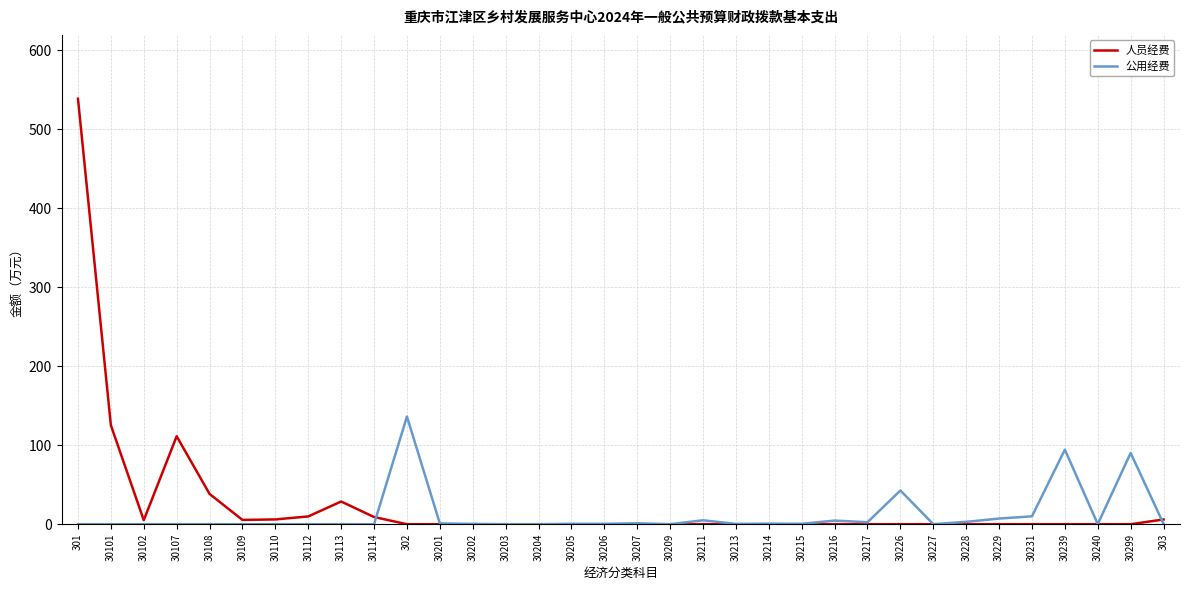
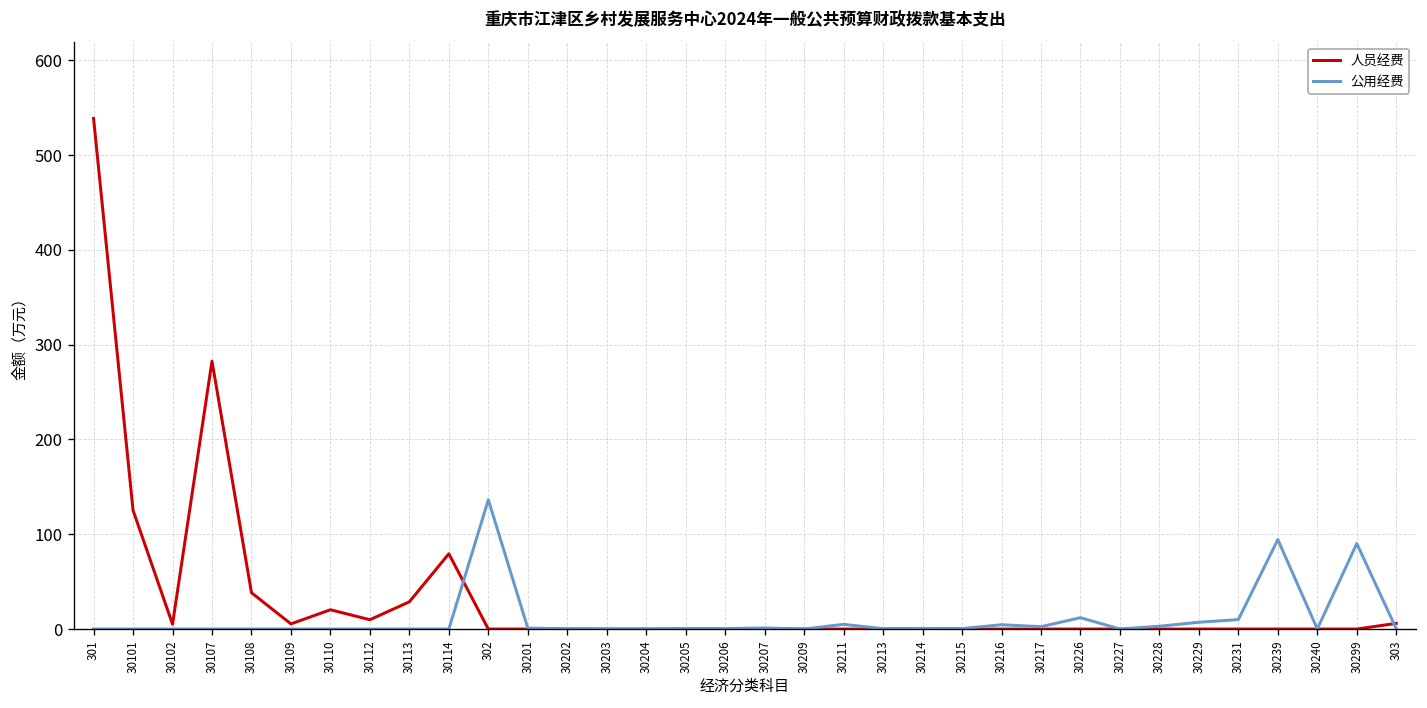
  {
    "人员经费": {
      "301": 540,
      "30101": 130,
      "30102": 10,
-     "30107": 110,
+     "30107": 280,
      "30108": 40,
      "30109": 10,
-     "30110": 10,
+     "30110": 20,
      "30112": 10,
      "30113": 30,
-     "30114": 10,
+     "30114": 80,
      "302": 0,
      "30211": 0,
      "30216": 0,
      "30226": 0,
      "30229": 0,
      "30231": 0,
      "30239": 0,
      "30299": 0,
      "303": 10
    },
    "公用经费": {
      "301": 0,
      "30101": 0,
      "30102": 0,
      "30107": 0,
      "30108": 0,
      "30109": 0,
      "30110": 0,
      "30112": 0,
      "30113": 0,
      "30114": 0,
      "302": 140,
      "30211": 10,
      "30216": 0,
-     "30226": 40,
+     "30226": 10,
      "30229": 10,
      "30231": 10,
      "30239": 90,
      "30299": 90,
      "303": 0
    }
  }
